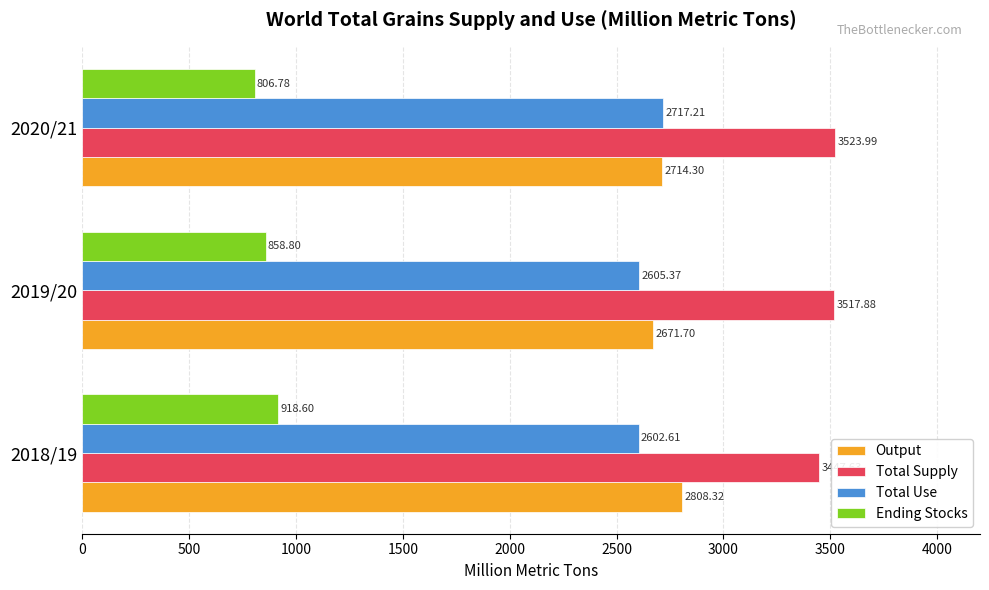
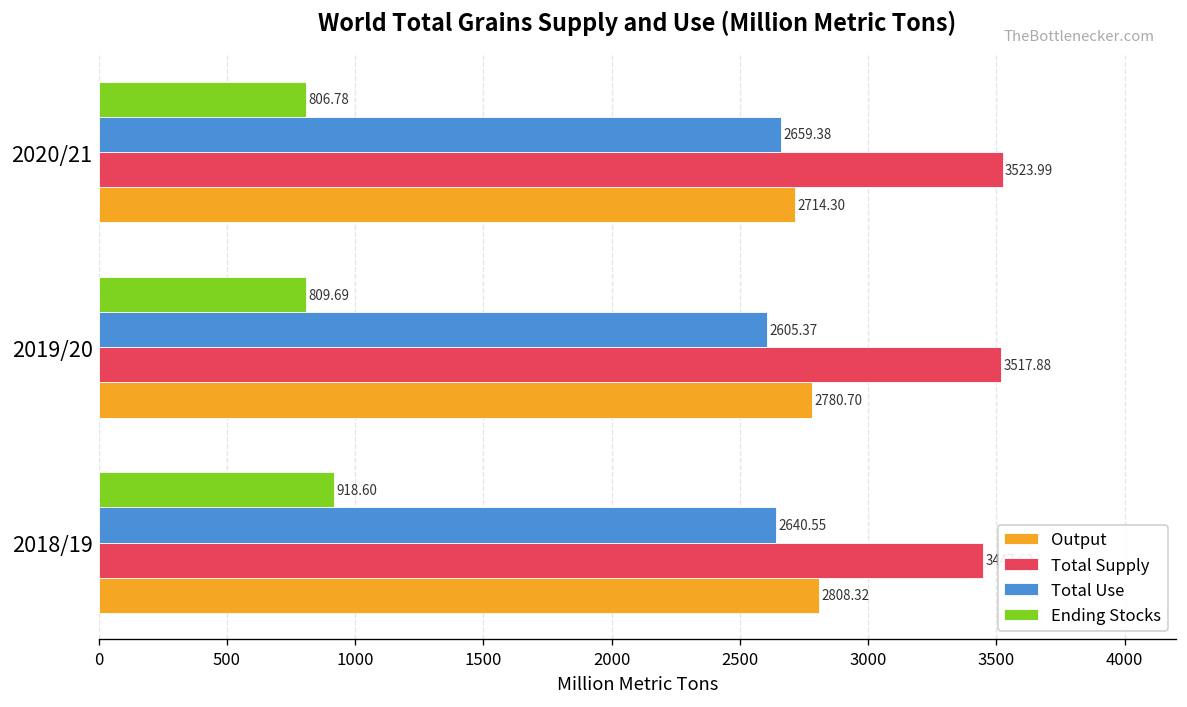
  {
    "Output": {
      "2020/21": 2714.30,
-     "2019/20": 2671.70,
+     "2019/20": 2780.70,
      "2018/19": 2808.32
    },
    "Total Supply": {
      "2020/21": 3523.99,
      "2019/20": 3517.88
    },
    "Total Use": {
-     "2020/21": 2717.21,
+     "2020/21": 2659.38,
      "2019/20": 2605.37,
-     "2018/19": 2602.61
+     "2018/19": 2640.55
    },
    "Ending Stocks": {
      "2020/21": 806.78,
-     "2019/20": 858.80,
+     "2019/20": 809.69,
      "2018/19": 918.60
    }
  }
